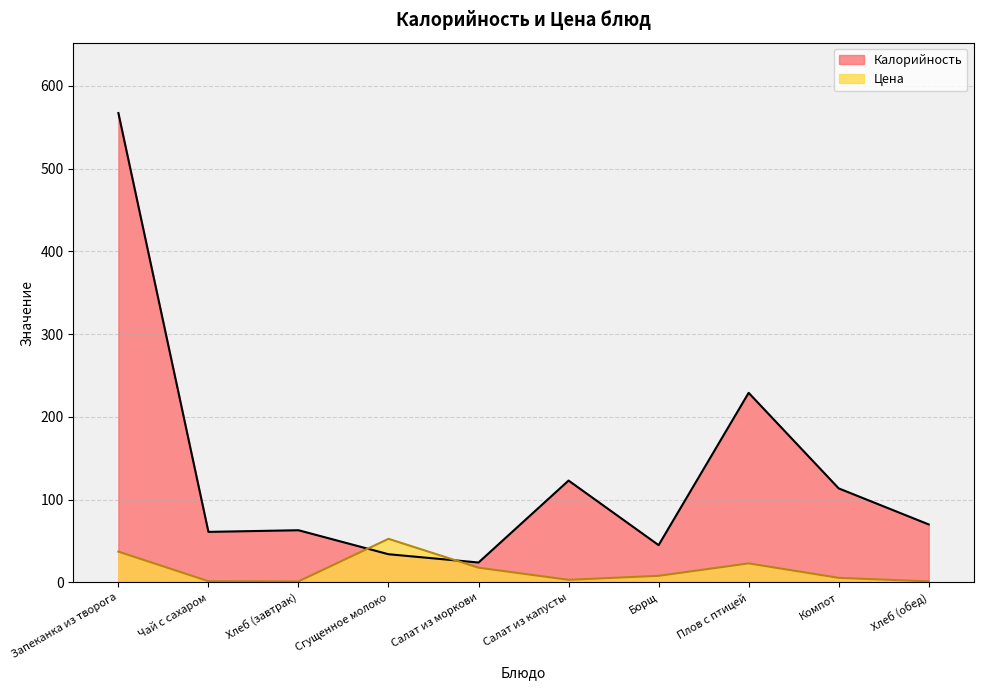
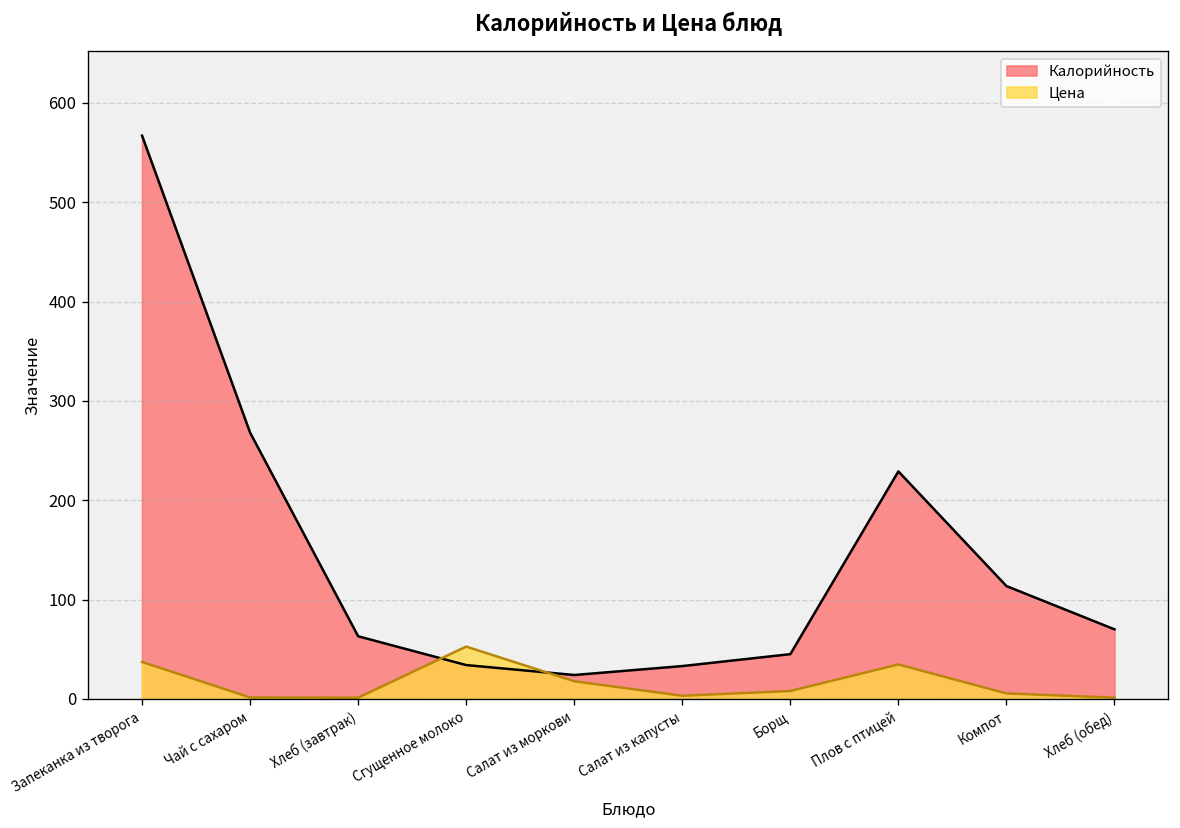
  {
    "Калорийность": {
      "Запеканка из творога": 570,
-     "Чай с сахаром": 60,
+     "Чай с сахаром": 270,
      "Хлеб (завтрак)": 60,
      "Сгущенное молоко": 30,
      "Салат из моркови": 20,
-     "Салат из капусты": 120,
+     "Салат из капусты": 30,
      "Борщ": 50,
      "Плов с птицей": 230,
      "Компот": 110,
      "Хлеб (обед)": 70
    },
    "Цена": {
      "Запеканка из творога": 40,
      "Чай с сахаром": 0,
      "Хлеб (завтрак)": 0,
      "Сгущенное молоко": 50,
      "Салат из моркови": 20,
      "Салат из капусты": 0,
      "Борщ": 10,
-     "Плов с птицей": 20,
+     "Плов с птицей": 30,
      "Компот": 10,
      "Хлеб (обед)": 0
    }
  }
